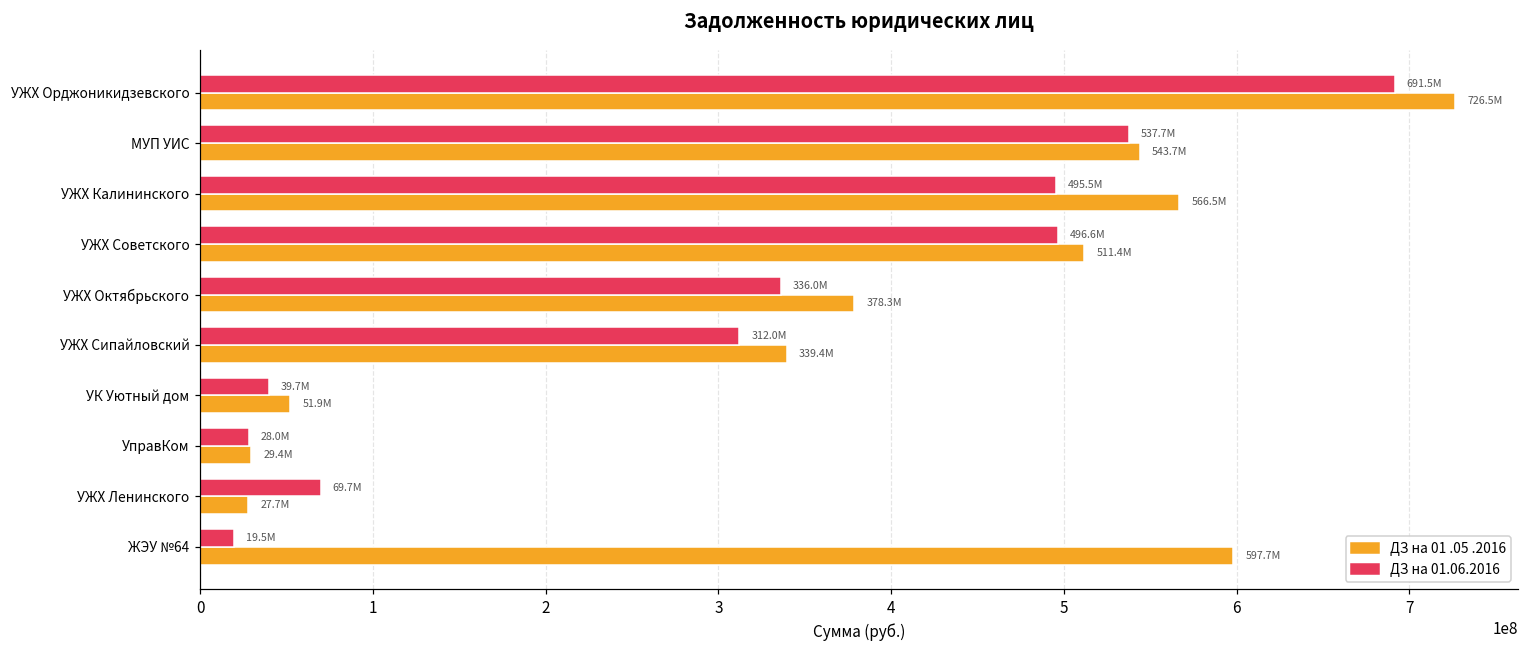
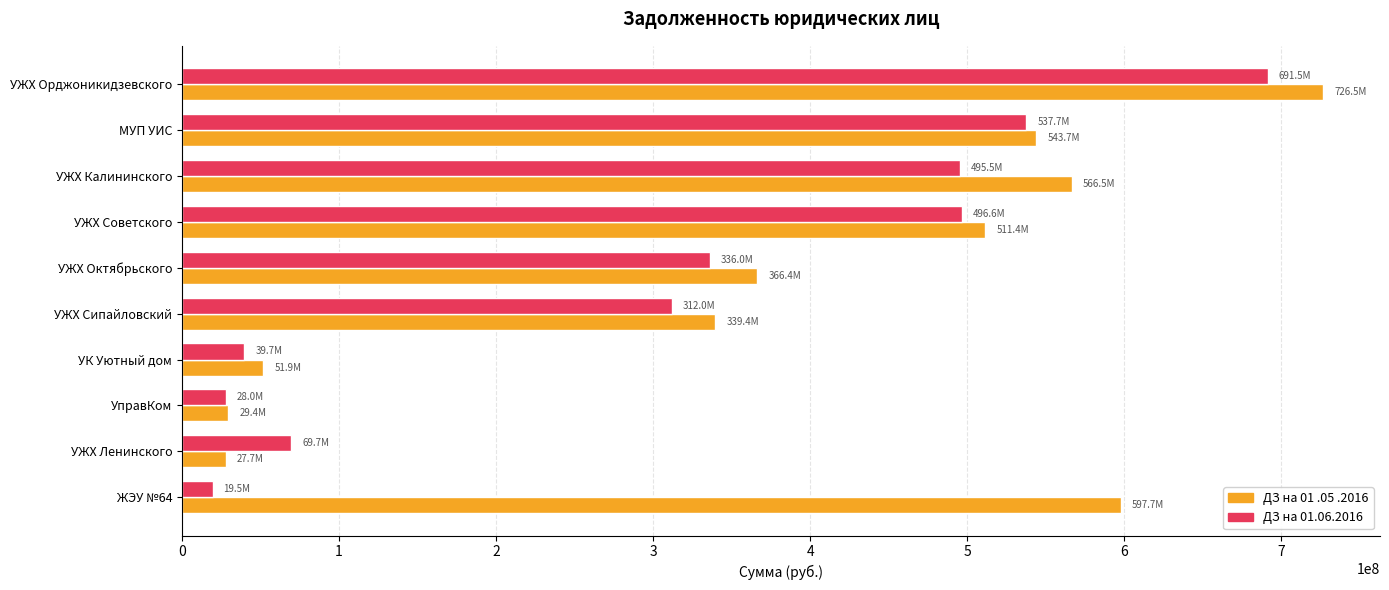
  {
    "ДЗ на 01 .05 .2016": {
      "УЖХ Орджоникидзевского": "726.5M",
      "МУП УИС": "543.7M",
      "УЖХ Калининского": "566.5M",
      "УЖХ Советского": "511.4M",
-     "УЖХ Октябрьского": "378.3M",
+     "УЖХ Октябрьского": "366.4M",
      "УЖХ Сипайловский": "339.4M",
      "УК Уютный дом": "51.9M",
      "УправКом": "29.4M",
      "УЖХ Ленинского": "27.7M",
      "ЖЭУ №64": "597.7M"
    },
    "ДЗ на 01.06.2016": {
      "УЖХ Орджоникидзевского": "691.5M",
      "МУП УИС": "537.7M",
      "УЖХ Калининского": "495.5M",
      "УЖХ Советского": "496.6M",
      "УЖХ Октябрьского": "336.0M",
      "УЖХ Сипайловский": "312.0M",
      "УК Уютный дом": "39.7M",
      "УправКом": "28.0M",
      "УЖХ Ленинского": "69.7M",
      "ЖЭУ №64": "19.5M"
    }
  }
